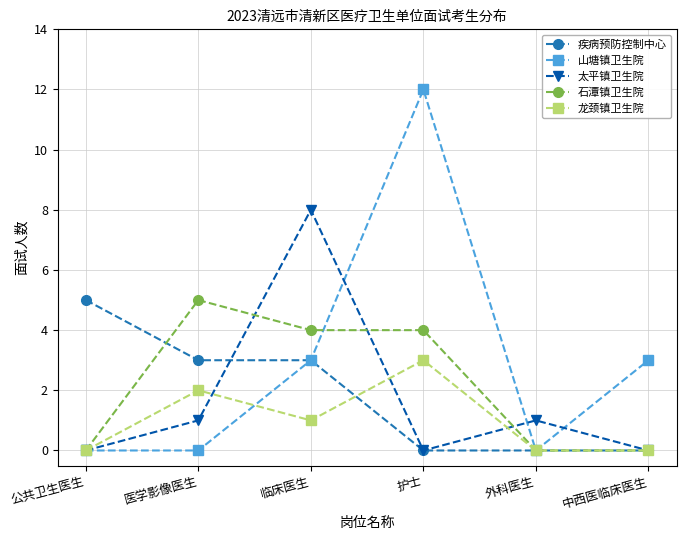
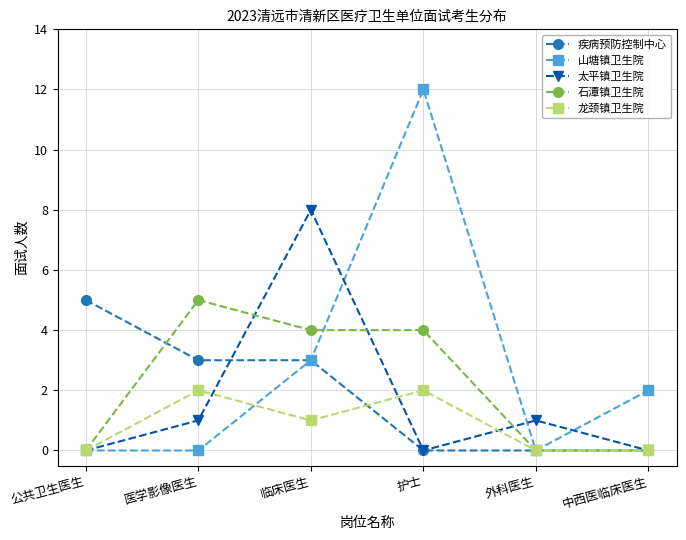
  {
    "山塘镇卫生院": {
      "医学影像医生": 0,
      "护士": 12,
-     "中西医临床医生": 3
+     "中西医临床医生": 2
    },
    "石潭镇卫生院": {
      "医学影像医生": 5,
      "临床医生": 4,
      "护士": 4
    },
    "龙颈镇卫生院": {
      "医学影像医生": 2,
      "临床医生": 1,
-     "护士": 3
+     "护士": 2
    }
  }
